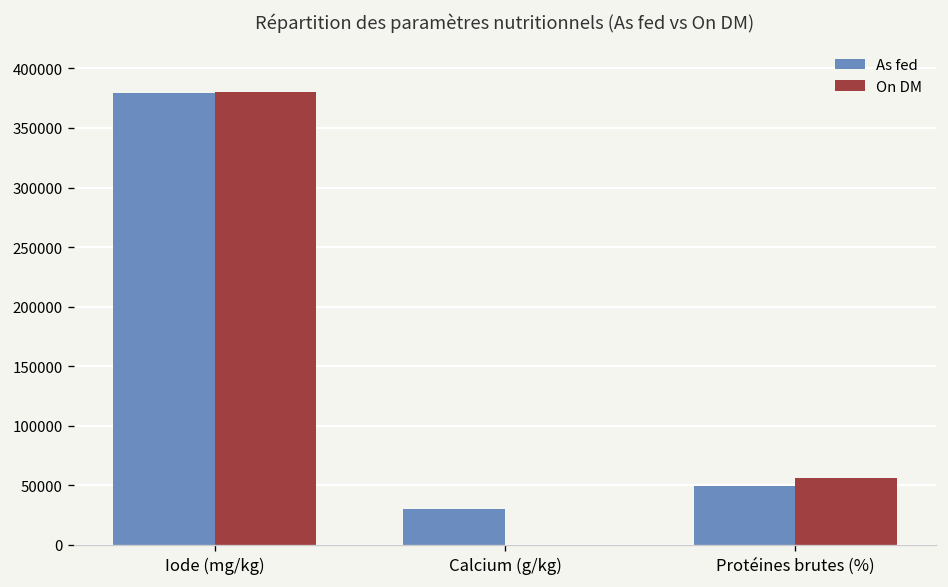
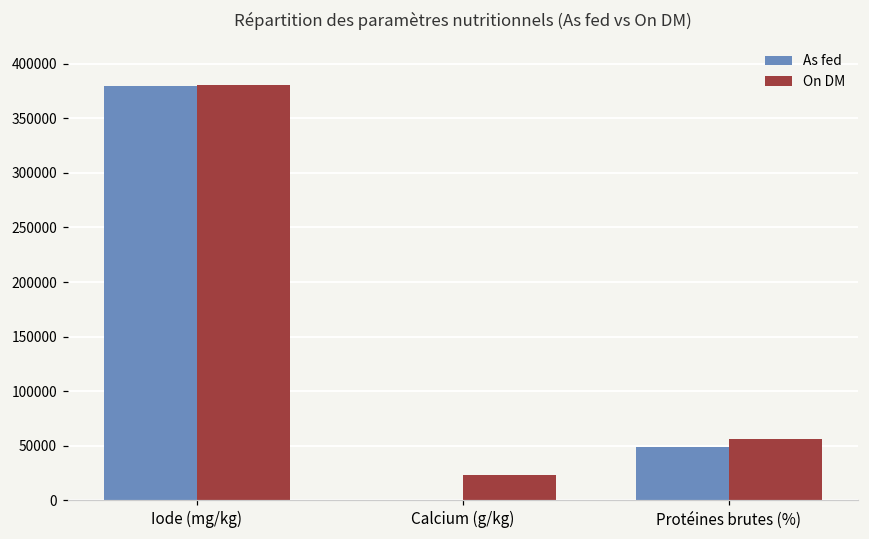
  {
    "As fed": {
      "Iode (mg/kg)": 380000,
-     "Calcium (g/kg)": 30000,
+     "Calcium (g/kg)": 0,
      "Protéines brutes (%)": 50000
    },
    "On DM": {
      "Iode (mg/kg)": 380000,
-     "Calcium (g/kg)": 0,
+     "Calcium (g/kg)": 20000,
      "Protéines brutes (%)": 60000
    }
  }
